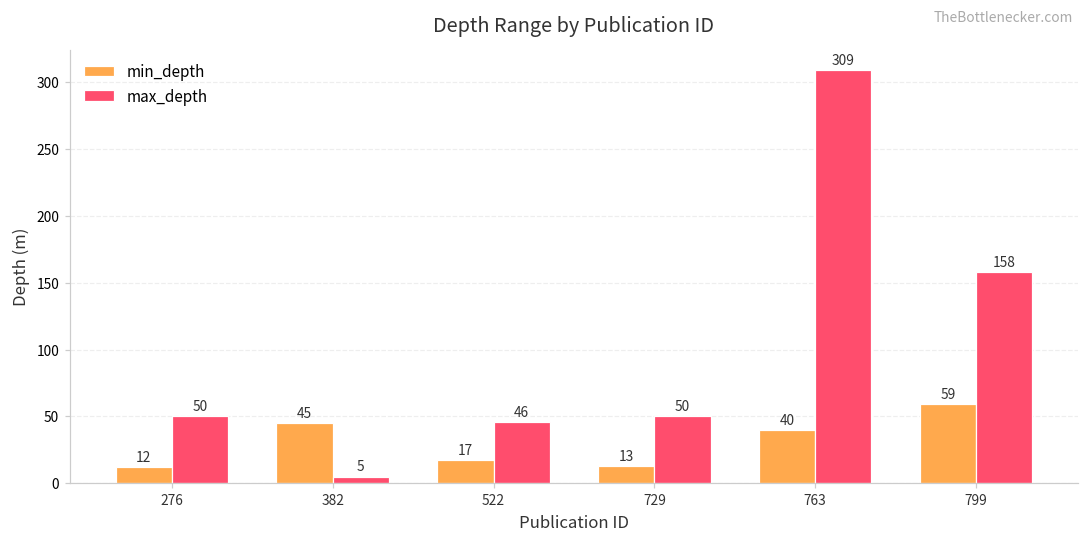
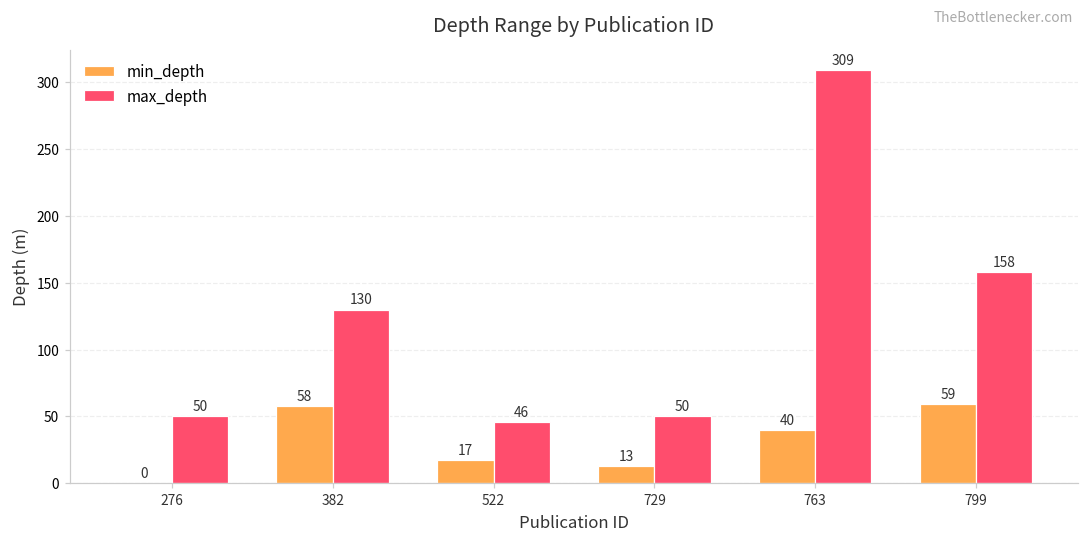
  {
    "min_depth": {
-     "276": 12,
-     "382": 45,
+     "276": 0,
+     "382": 58,
      "522": 17,
      "729": 13,
      "763": 40,
      "799": 59
    },
    "max_depth": {
      "276": 50,
-     "382": 5,
+     "382": 130,
      "522": 46,
      "729": 50,
      "763": 309,
      "799": 158
    }
  }
